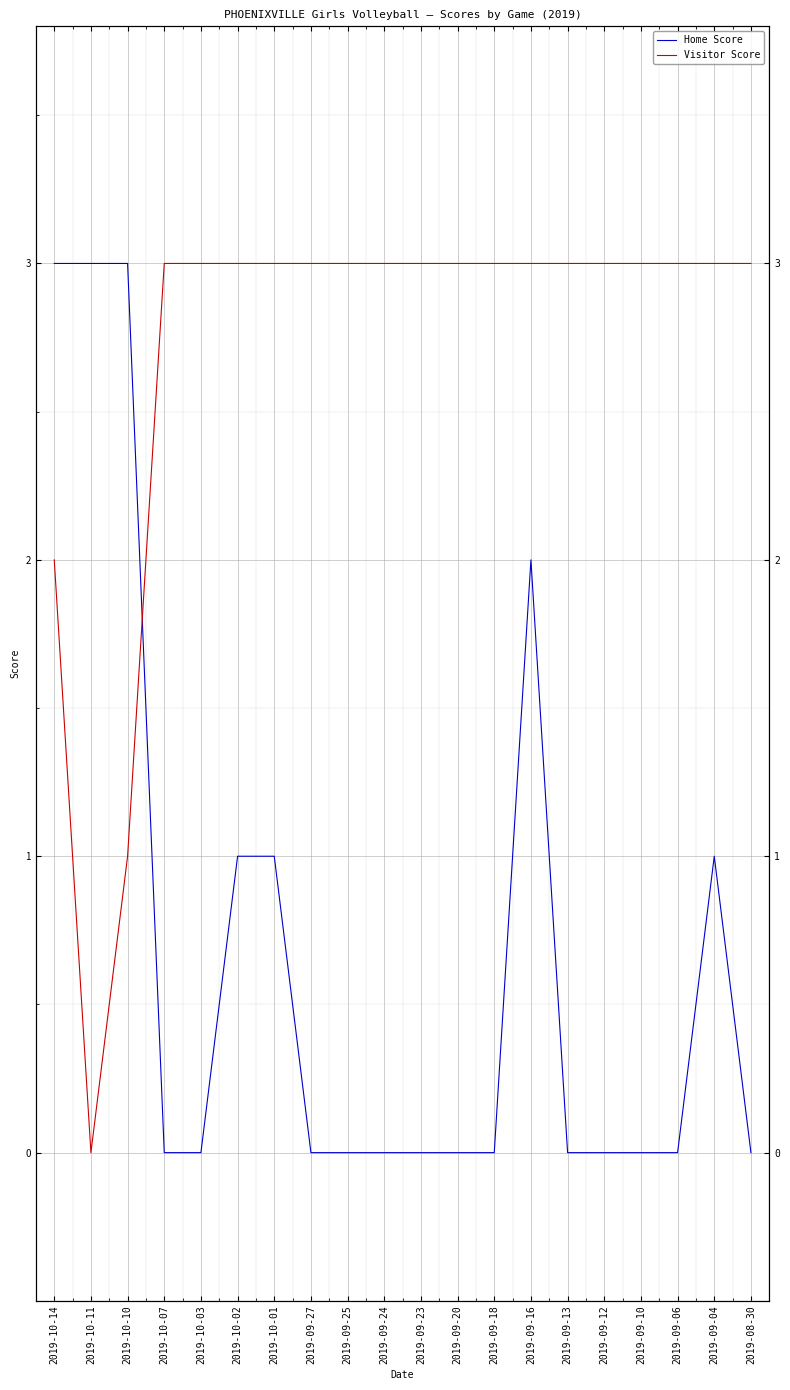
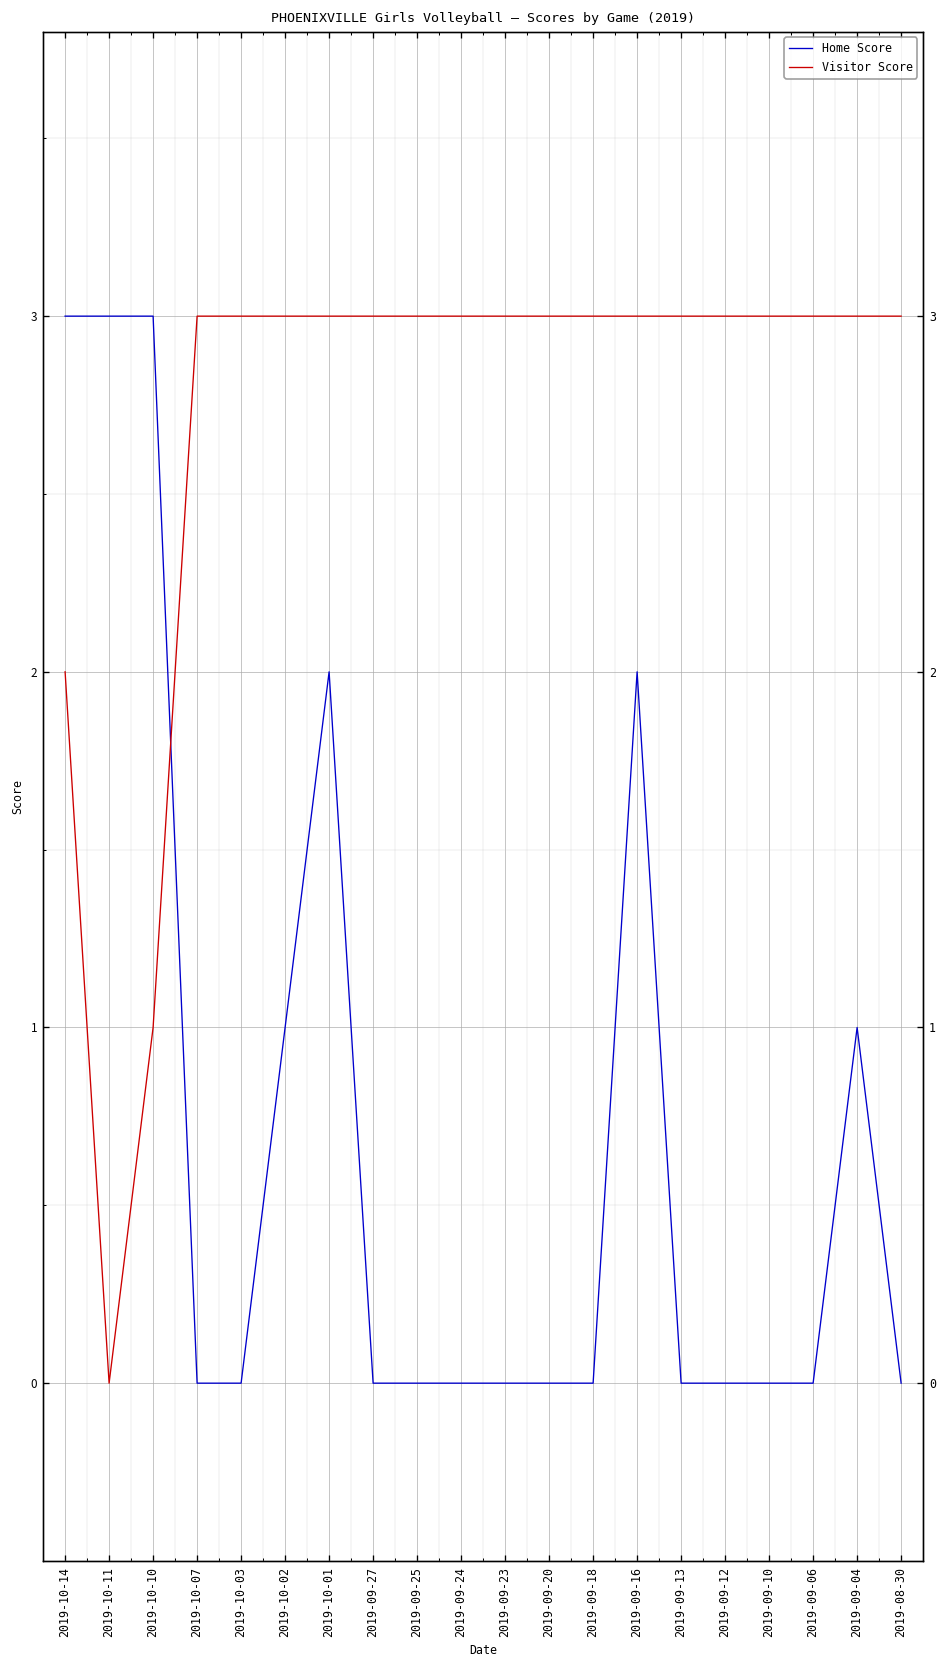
  {
    "Home Score": {
      "2019-10-14": 3,
      "2019-10-11": 3,
      "2019-10-10": 3,
      "2019-10-07": 0,
      "2019-10-03": 0,
      "2019-10-02": 1,
-     "2019-10-01": 1,
+     "2019-10-01": 2,
      "2019-09-27": 0,
      "2019-09-25": 0,
      "2019-09-24": 0,
      "2019-09-23": 0,
      "2019-09-20": 0,
      "2019-09-18": 0,
      "2019-09-16": 2,
      "2019-09-13": 0,
      "2019-09-12": 0,
      "2019-09-10": 0,
      "2019-09-06": 0,
      "2019-09-04": 1,
      "2019-08-30": 0
    },
    "Visitor Score": {
      "2019-10-14": 2,
      "2019-10-11": 0,
      "2019-10-10": 1,
      "2019-10-07": 3,
      "2019-10-03": 3,
      "2019-10-02": 3,
      "2019-10-01": 3,
      "2019-09-27": 3,
      "2019-09-25": 3,
      "2019-09-24": 3,
      "2019-09-23": 3,
      "2019-09-20": 3,
      "2019-09-18": 3,
      "2019-09-16": 3,
      "2019-09-13": 3,
      "2019-09-12": 3,
      "2019-09-10": 3,
      "2019-09-06": 3,
      "2019-09-04": 3,
      "2019-08-30": 3
    }
  }
